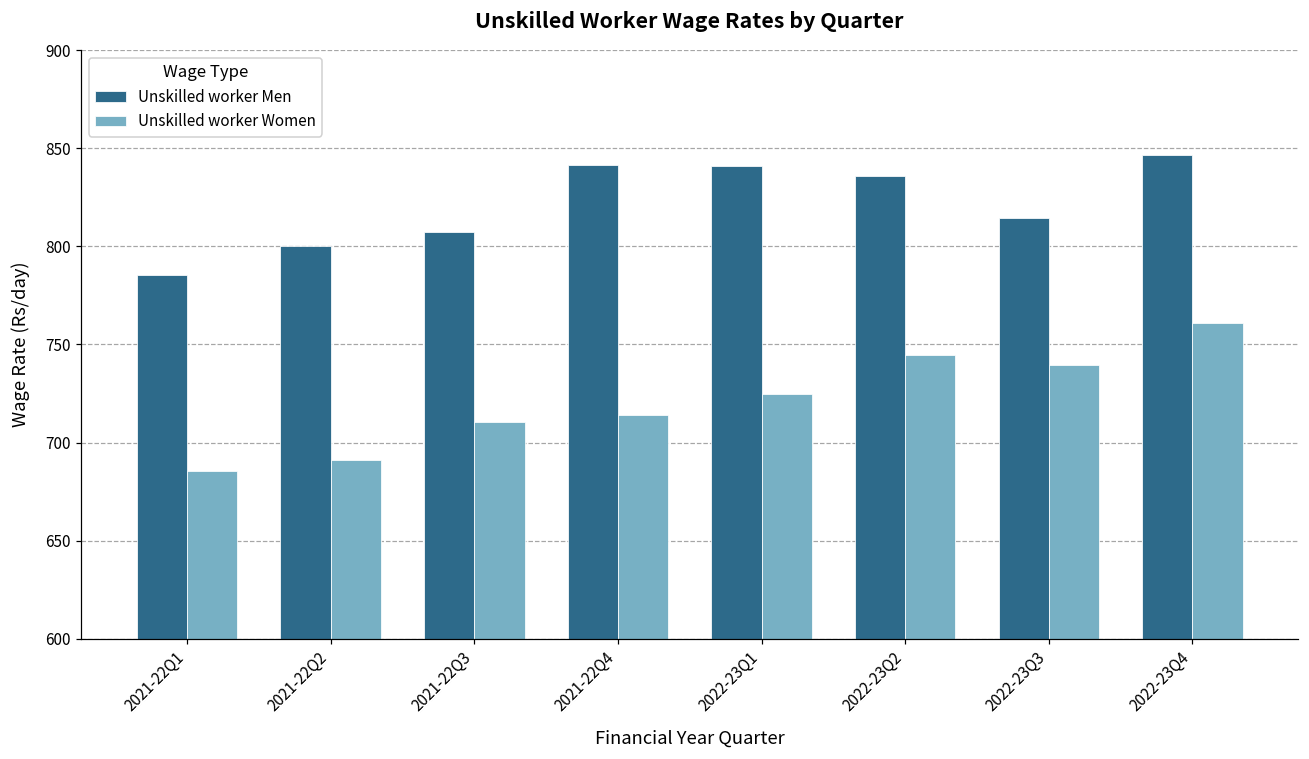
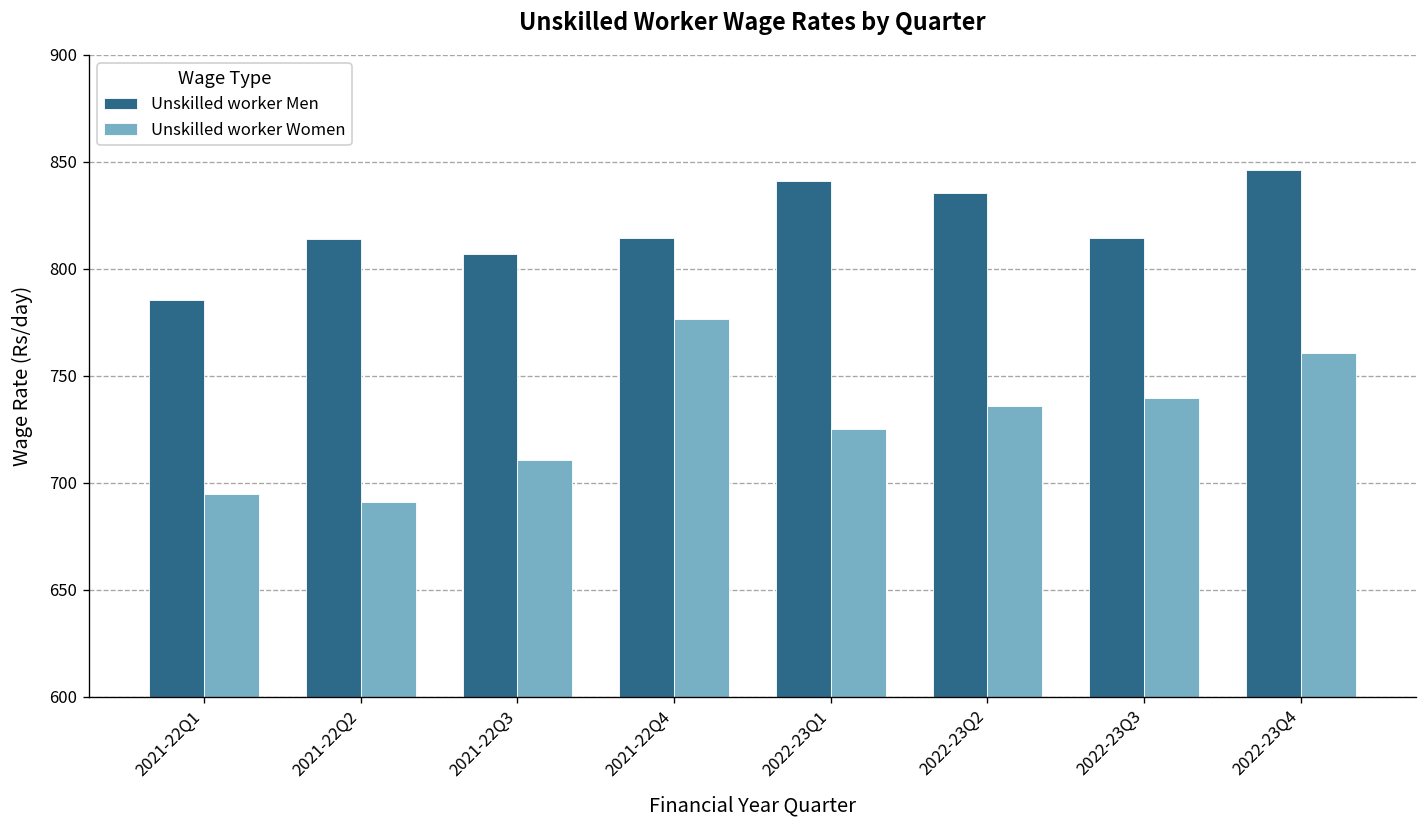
  {
    "Unskilled worker Men": {
      "2021-22Q1": 785,
-     "2021-22Q2": 800,
+     "2021-22Q2": 814,
      "2021-22Q3": 807,
-     "2021-22Q4": 842,
+     "2021-22Q4": 814,
      "2022-23Q1": 841,
      "2022-23Q2": 836,
      "2022-23Q3": 814,
      "2022-23Q4": 846
    },
    "Unskilled worker Women": {
-     "2021-22Q1": 686,
+     "2021-22Q1": 695,
      "2021-22Q2": 691,
      "2021-22Q3": 711,
-     "2021-22Q4": 714,
+     "2021-22Q4": 777,
      "2022-23Q1": 725,
-     "2022-23Q2": 744,
+     "2022-23Q2": 736,
      "2022-23Q3": 740,
      "2022-23Q4": 761
    }
  }
